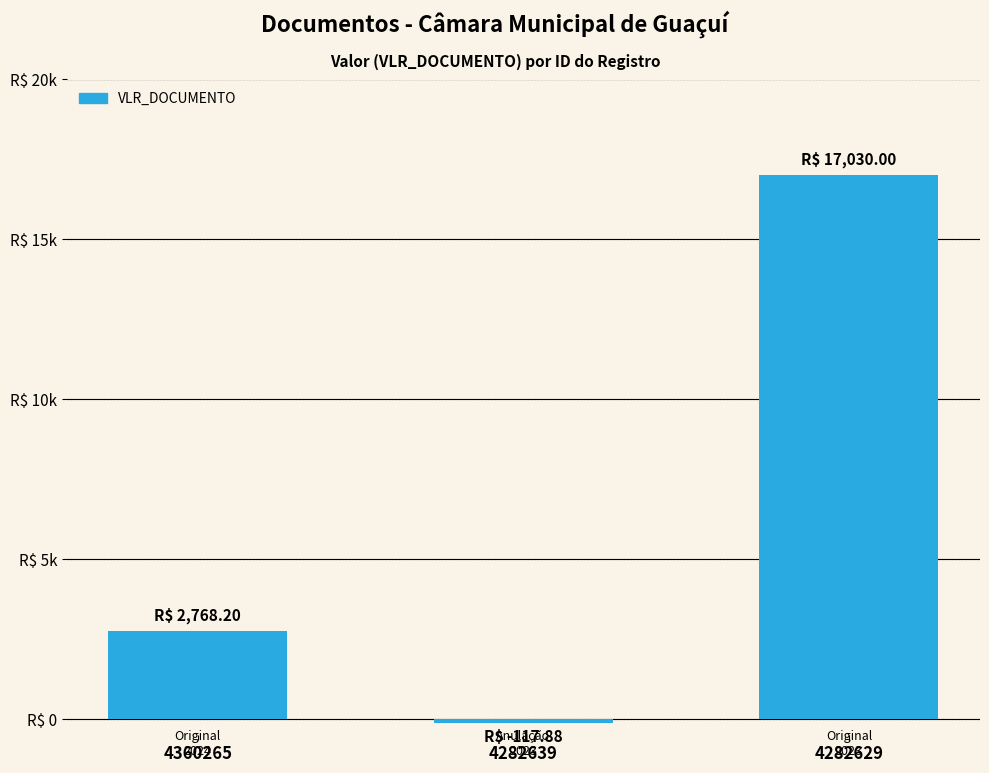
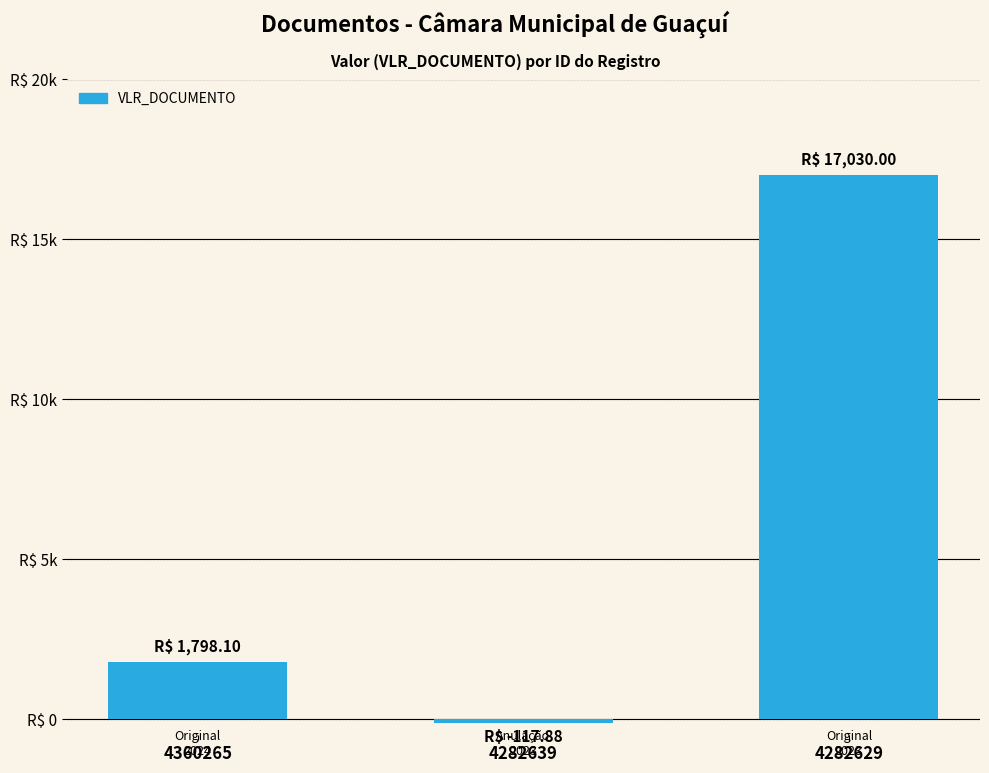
  {
-   "4360265": "2,768.20",
+   "4360265": "1,798.10",
    "4282629": "17,030.00"
  }
